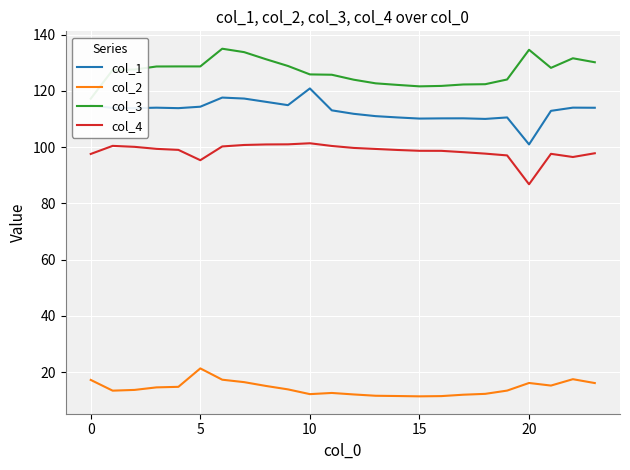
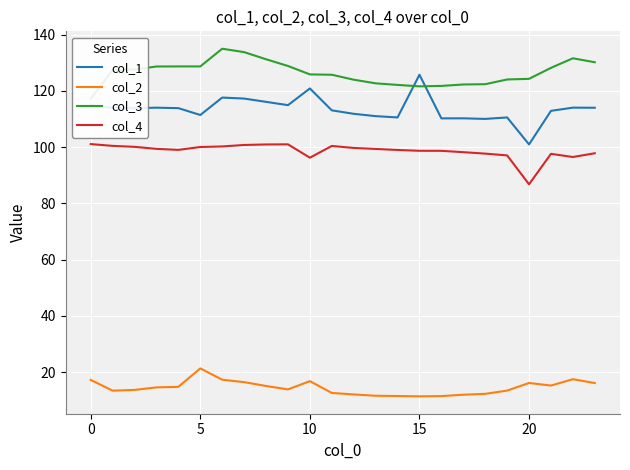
  {
    "col_1": {
-     "5": 114,
+     "5": 111,
      "10": 121,
-     "15": 110,
+     "15": 126,
      "20": 101
    },
    "col_2": {
      "0": 17,
      "5": 21,
-     "10": 12,
+     "10": 17,
      "15": 11,
      "20": 16
    },
    "col_3": {
      "5": 129,
      "10": 126,
      "15": 122,
-     "20": 135
+     "20": 124
    },
    "col_4": {
-     "0": 98,
-     "5": 95,
-     "10": 101,
+     "0": 101,
+     "5": 100,
+     "10": 96,
      "15": 99,
      "20": 87
    }
  }
